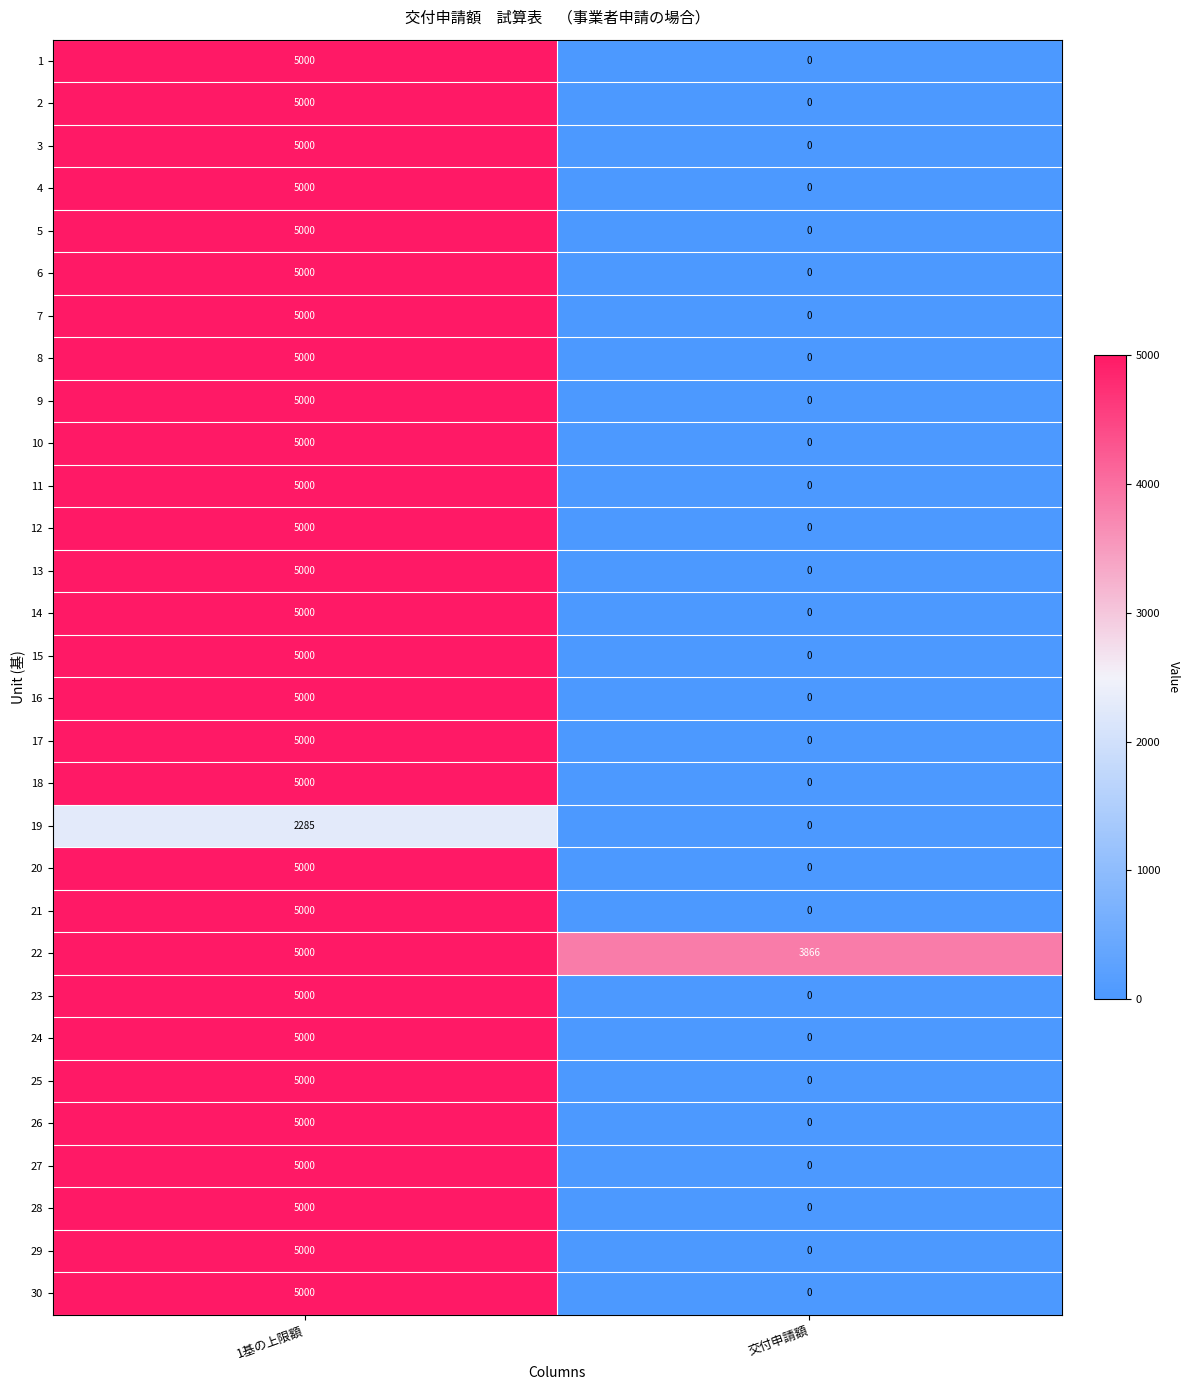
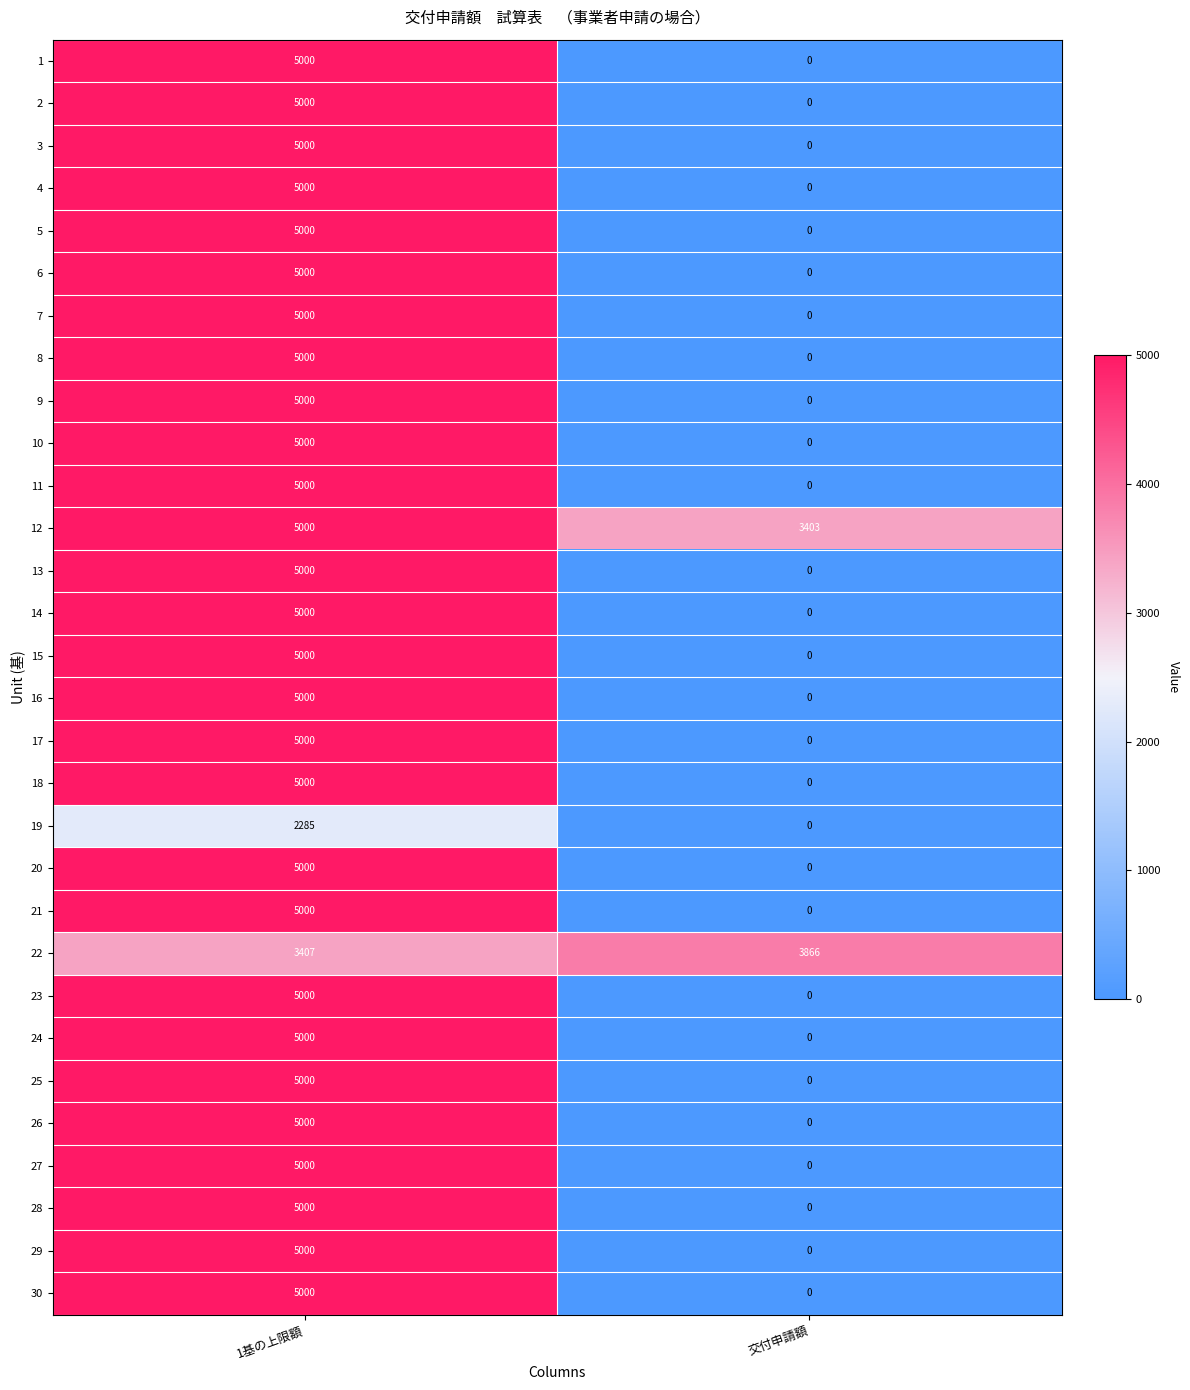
  {
    "1": {
      "1基の上限額": 5000,
      "交付申請額": 0
    },
    "2": {
      "1基の上限額": 5000,
      "交付申請額": 0
    },
    "3": {
      "1基の上限額": 5000,
      "交付申請額": 0
    },
    "4": {
      "1基の上限額": 5000,
      "交付申請額": 0
    },
    "5": {
      "1基の上限額": 5000,
      "交付申請額": 0
    },
    "6": {
      "1基の上限額": 5000,
      "交付申請額": 0
    },
    "7": {
      "1基の上限額": 5000,
      "交付申請額": 0
    },
    "8": {
      "1基の上限額": 5000,
      "交付申請額": 0
    },
    "9": {
      "1基の上限額": 5000,
      "交付申請額": 0
    },
    "10": {
      "1基の上限額": 5000,
      "交付申請額": 0
    },
    "11": {
      "1基の上限額": 5000,
      "交付申請額": 0
    },
    "12": {
      "1基の上限額": 5000,
-     "交付申請額": 0
+     "交付申請額": 3403
    },
    "13": {
      "1基の上限額": 5000,
      "交付申請額": 0
    },
    "14": {
      "1基の上限額": 5000,
      "交付申請額": 0
    },
    "15": {
      "1基の上限額": 5000,
      "交付申請額": 0
    },
    "16": {
      "1基の上限額": 5000,
      "交付申請額": 0
    },
    "17": {
      "1基の上限額": 5000,
      "交付申請額": 0
    },
    "18": {
      "1基の上限額": 5000,
      "交付申請額": 0
    },
    "19": {
      "1基の上限額": 2285,
      "交付申請額": 0
    },
    "20": {
      "1基の上限額": 5000,
      "交付申請額": 0
    },
    "21": {
      "1基の上限額": 5000,
      "交付申請額": 0
    },
    "22": {
-     "1基の上限額": 5000,
+     "1基の上限額": 3407,
      "交付申請額": 3866
    },
    "23": {
      "1基の上限額": 5000,
      "交付申請額": 0
    },
    "24": {
      "1基の上限額": 5000,
      "交付申請額": 0
    },
    "25": {
      "1基の上限額": 5000,
      "交付申請額": 0
    },
    "26": {
      "1基の上限額": 5000,
      "交付申請額": 0
    },
    "27": {
      "1基の上限額": 5000,
      "交付申請額": 0
    },
    "28": {
      "1基の上限額": 5000,
      "交付申請額": 0
    },
    "29": {
      "1基の上限額": 5000,
      "交付申請額": 0
    },
    "30": {
      "1基の上限額": 5000,
      "交付申請額": 0
    }
  }
